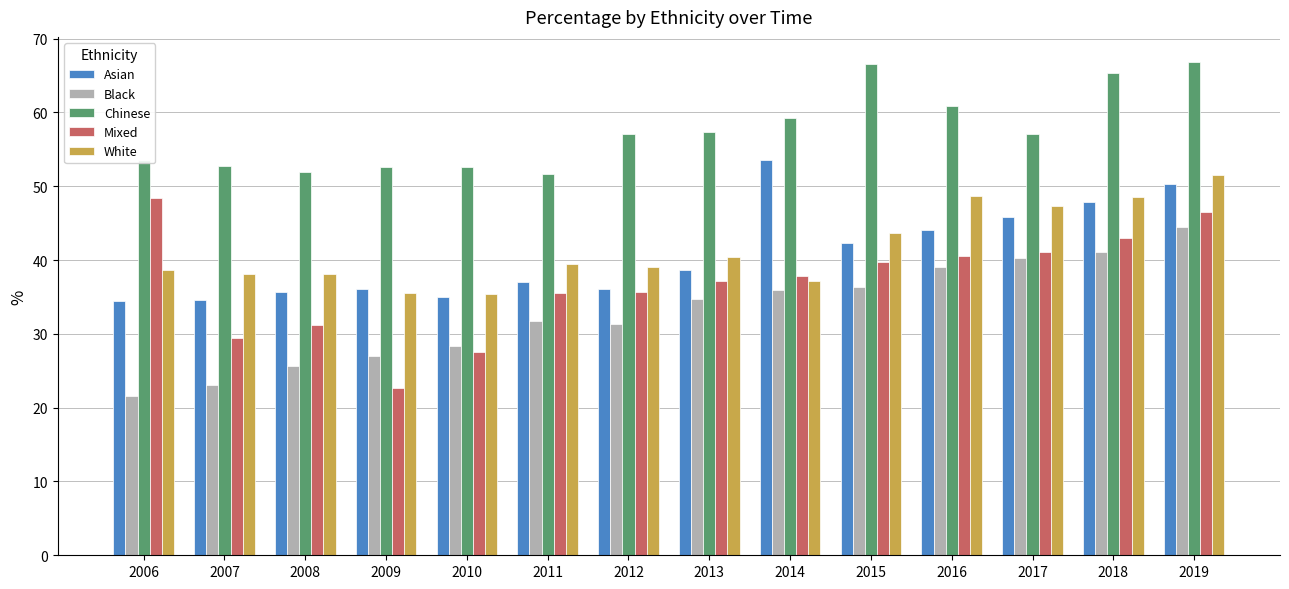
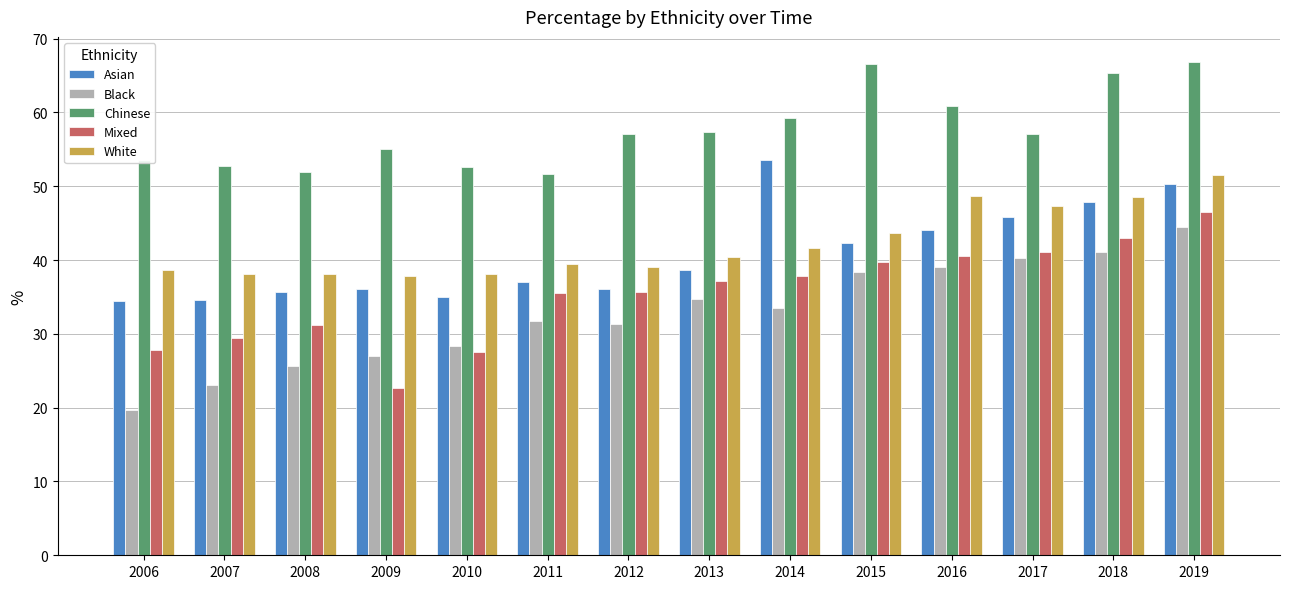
  {
    "Asian": {
      "2006": 35,
      "2007": 35,
      "2008": 36,
      "2009": 36,
      "2010": 35,
      "2011": 37,
      "2012": 36,
      "2013": 39,
      "2014": 54,
      "2015": 42,
      "2016": 44,
      "2017": 46,
      "2018": 48,
      "2019": 50
    },
    "Black": {
-     "2006": 22,
+     "2006": 20,
      "2007": 23,
      "2008": 26,
      "2009": 27,
      "2010": 28,
      "2011": 32,
      "2012": 31,
      "2013": 35,
-     "2014": 36,
-     "2015": 36,
+     "2014": 34,
+     "2015": 38,
      "2016": 39,
      "2017": 40,
      "2018": 41,
      "2019": 45
    },
    "Chinese": {
      "2007": 53,
      "2008": 52,
-     "2009": 53,
+     "2009": 55,
      "2010": 53,
      "2011": 52,
      "2012": 57,
      "2013": 57,
      "2014": 59,
      "2015": 67,
      "2016": 61,
      "2017": 57,
      "2018": 65,
      "2019": 67
    },
    "Mixed": {
-     "2006": 48,
+     "2006": 28,
      "2007": 29,
      "2008": 31,
      "2009": 23,
      "2010": 28,
      "2011": 36,
      "2012": 36,
      "2013": 37,
      "2014": 38,
      "2015": 40,
      "2016": 41,
      "2017": 41,
      "2018": 43,
      "2019": 47
    },
    "White": {
      "2006": 39,
      "2007": 38,
      "2008": 38,
-     "2009": 36,
-     "2010": 35,
+     "2009": 38,
+     "2010": 38,
      "2011": 40,
      "2012": 39,
      "2013": 40,
-     "2014": 37,
+     "2014": 42,
      "2015": 44,
      "2016": 49,
      "2017": 47,
      "2018": 49,
      "2019": 52
    }
  }
